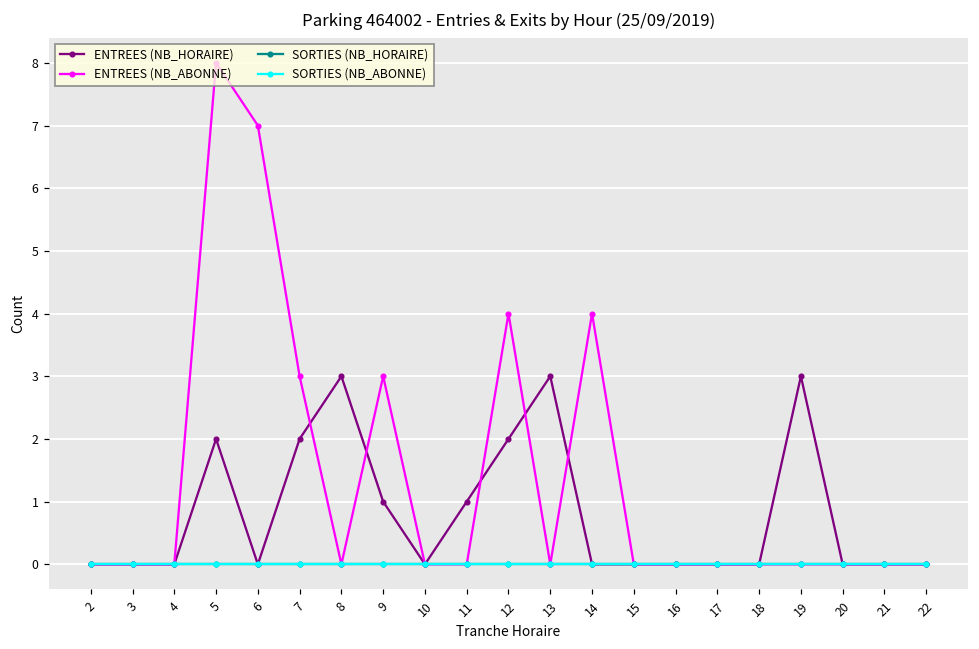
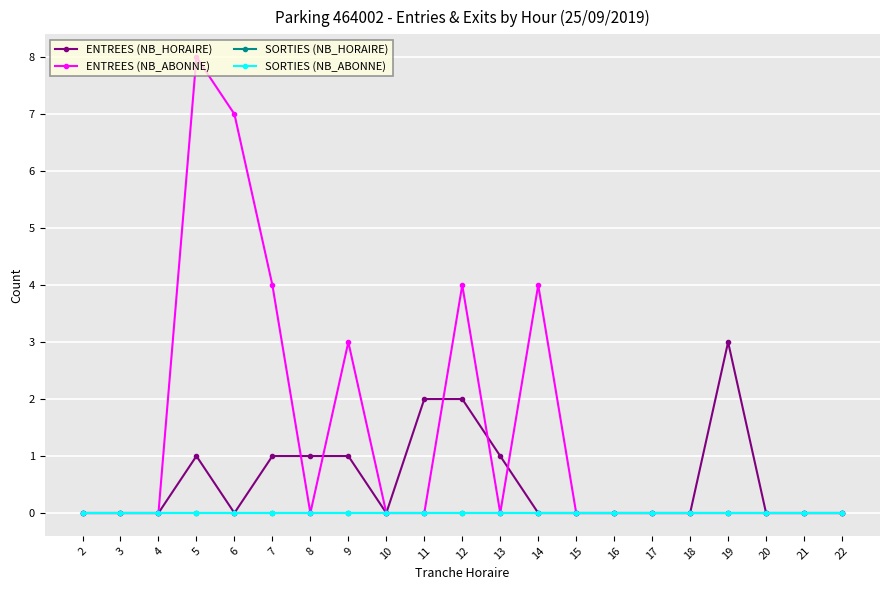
  {
    "ENTREES (NB_HORAIRE)": {
-     "5": 2,
-     "7": 2,
-     "8": 3,
+     "5": 1,
+     "7": 1,
+     "8": 1,
      "9": 1,
-     "11": 1,
+     "11": 2,
      "12": 2,
-     "13": 3,
+     "13": 1,
      "19": 3
    },
    "ENTREES (NB_ABONNE)": {
      "6": 7,
-     "7": 3,
+     "7": 4,
      "9": 3,
      "12": 4,
      "14": 4
    },
    "SORTIES (NB_ABONNE)": {
      "5": 0,
      "7": 0,
      "9": 0,
      "12": 0
    }
  }
